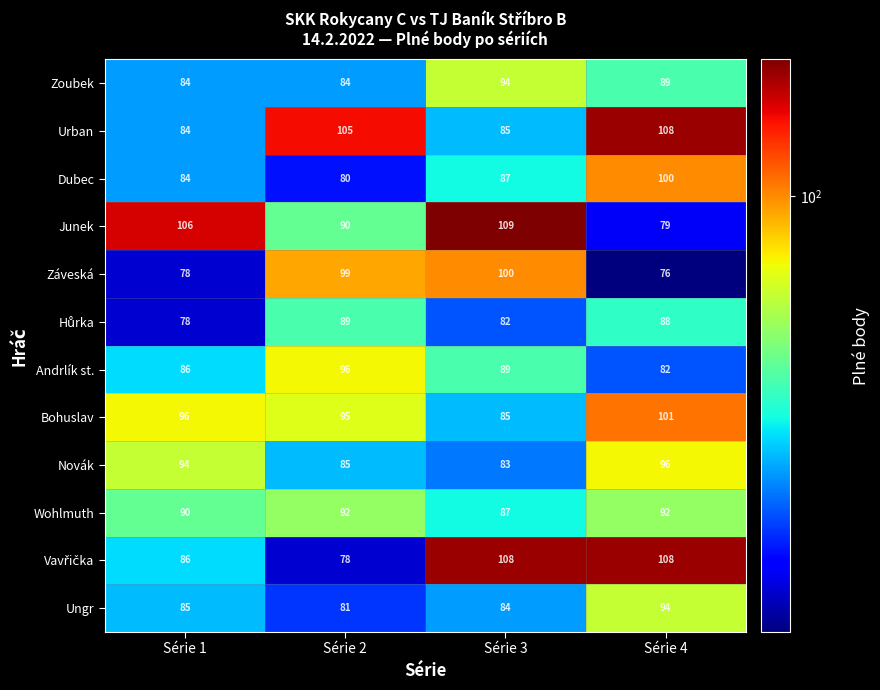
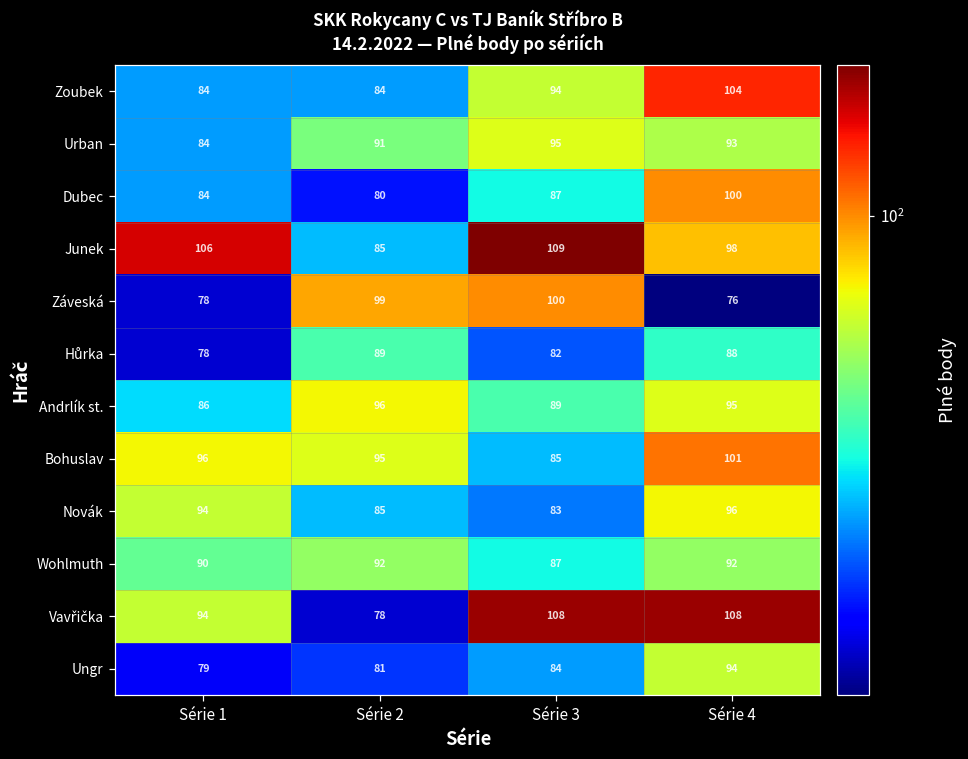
  {
    "Zoubek": {
      "Série 1": 84,
      "Série 2": 84,
      "Série 3": 94,
-     "Série 4": 89
+     "Série 4": 104
    },
    "Urban": {
      "Série 1": 84,
-     "Série 2": 105,
-     "Série 3": 85,
-     "Série 4": 108
+     "Série 2": 91,
+     "Série 3": 95,
+     "Série 4": 93
    },
    "Dubec": {
      "Série 1": 84,
      "Série 2": 80,
      "Série 3": 87,
      "Série 4": 100
    },
    "Junek": {
      "Série 1": 106,
-     "Série 2": 90,
+     "Série 2": 85,
      "Série 3": 109,
-     "Série 4": 79
+     "Série 4": 98
    },
    "Záveská": {
      "Série 1": 78,
      "Série 2": 99,
      "Série 3": 100,
      "Série 4": 76
    },
    "Hůrka": {
      "Série 1": 78,
      "Série 2": 89,
      "Série 3": 82,
      "Série 4": 88
    },
    "Andrlík st.": {
      "Série 1": 86,
      "Série 2": 96,
      "Série 3": 89,
-     "Série 4": 82
+     "Série 4": 95
    },
    "Bohuslav": {
      "Série 1": 96,
      "Série 2": 95,
      "Série 3": 85,
      "Série 4": 101
    },
    "Novák": {
      "Série 1": 94,
      "Série 2": 85,
      "Série 3": 83,
      "Série 4": 96
    },
    "Wohlmuth": {
      "Série 1": 90,
      "Série 2": 92,
      "Série 3": 87,
      "Série 4": 92
    },
    "Vavřička": {
-     "Série 1": 86,
+     "Série 1": 94,
      "Série 2": 78,
      "Série 3": 108,
      "Série 4": 108
    },
    "Ungr": {
-     "Série 1": 85,
+     "Série 1": 79,
      "Série 2": 81,
      "Série 3": 84,
      "Série 4": 94
    }
  }
